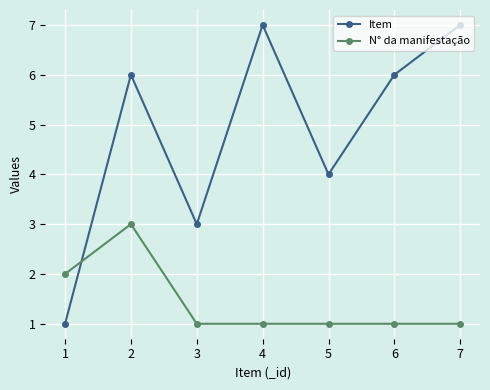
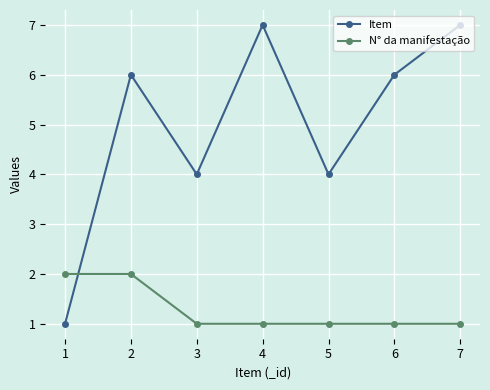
  {
    "Item": {
      "1": 1,
      "2": 6,
-     "3": 3,
+     "3": 4,
      "4": 7,
      "5": 4,
      "6": 6
    },
    "N° da manifestação": {
      "1": 2,
-     "2": 3,
+     "2": 2,
      "3": 1,
      "4": 1,
      "5": 1,
      "6": 1,
      "7": 1
    }
  }
